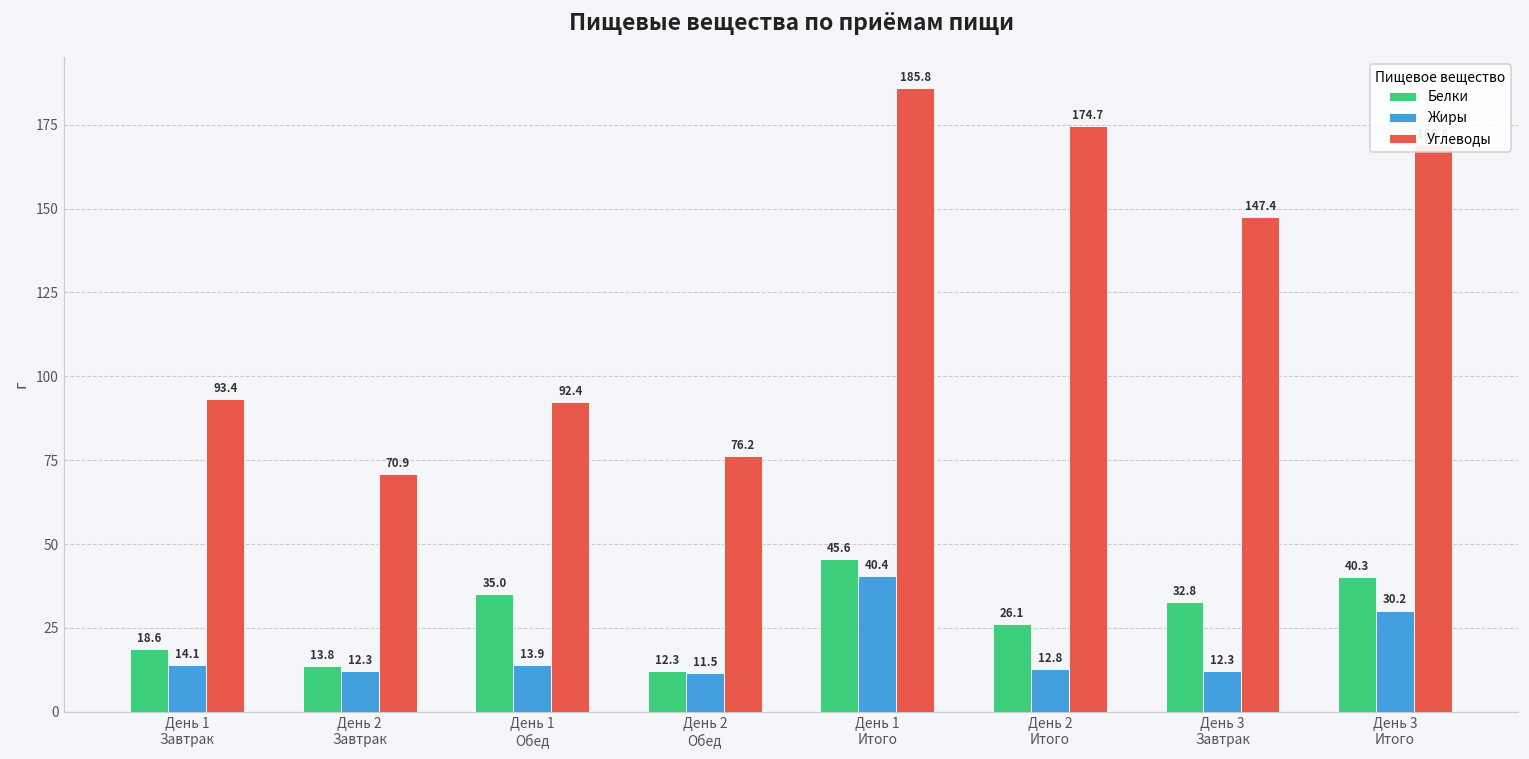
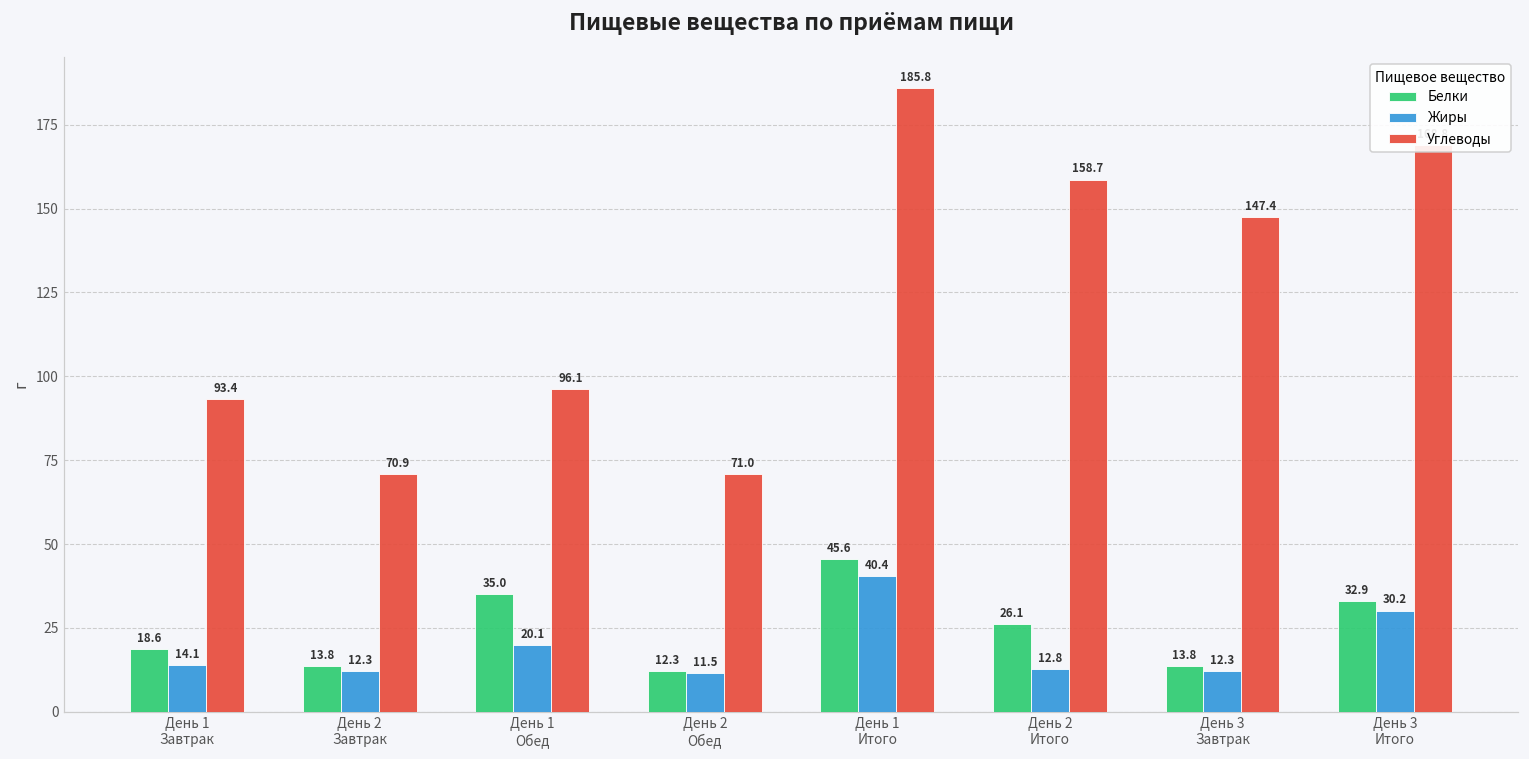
  {
    "Белки": {
      "День 1 Завтрак": 18.6,
      "День 2 Завтрак": 13.8,
      "День 1 Обед": 35.0,
      "День 2 Обед": 12.3,
      "День 1 Итого": 45.6,
      "День 2 Итого": 26.1,
-     "День 3 Завтрак": 32.8,
-     "День 3 Итого": 40.3
+     "День 3 Завтрак": 13.8,
+     "День 3 Итого": 32.9
    },
    "Жиры": {
      "День 1 Завтрак": 14.1,
      "День 2 Завтрак": 12.3,
-     "День 1 Обед": 13.9,
+     "День 1 Обед": 20.1,
      "День 2 Обед": 11.5,
      "День 1 Итого": 40.4,
      "День 2 Итого": 12.8,
      "День 3 Завтрак": 12.3,
      "День 3 Итого": 30.2
    },
    "Углеводы": {
      "День 1 Завтрак": 93.4,
      "День 2 Завтрак": 70.9,
-     "День 1 Обед": 92.4,
-     "День 2 Обед": 76.2,
+     "День 1 Обед": 96.1,
+     "День 2 Обед": 71.0,
      "День 1 Итого": 185.8,
-     "День 2 Итого": 174.7,
+     "День 2 Итого": 158.7,
      "День 3 Завтрак": 147.4
    }
  }
